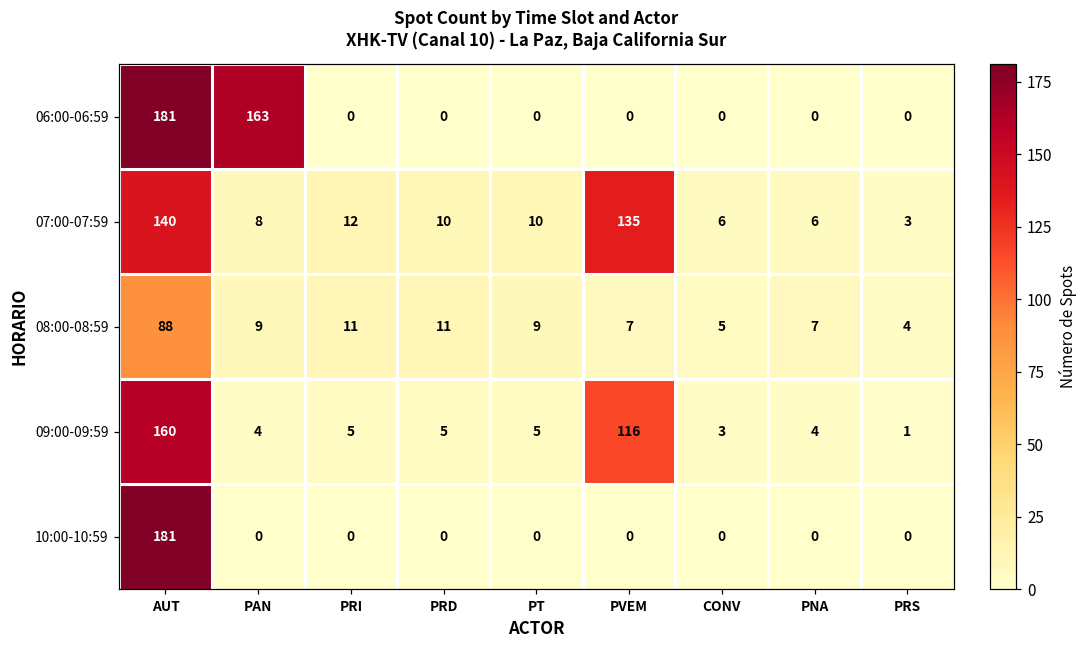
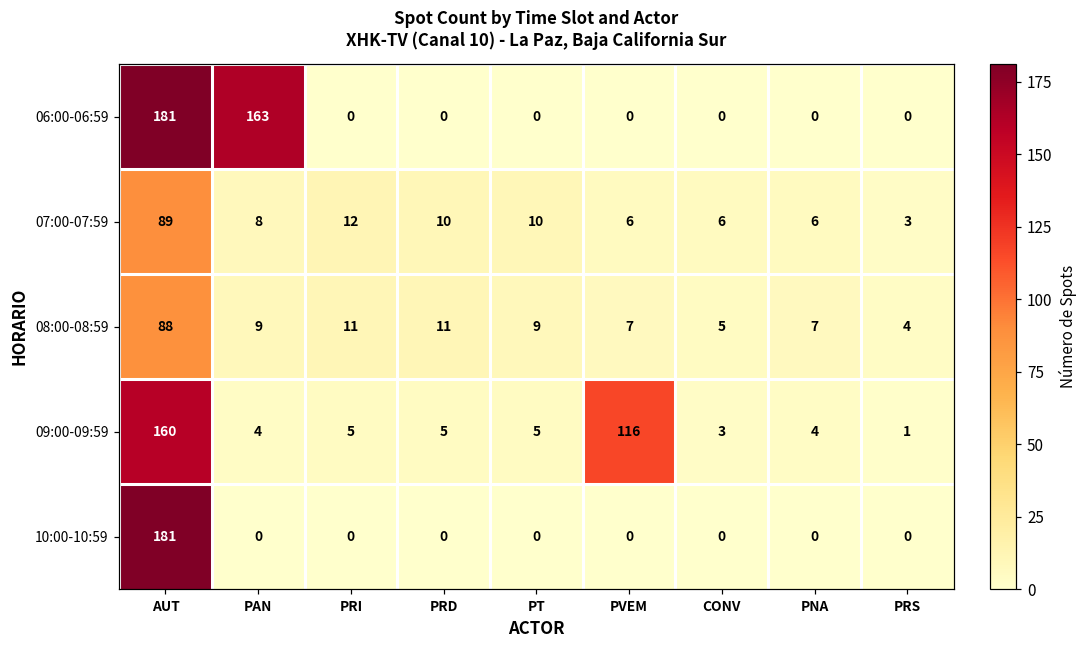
  {
    "06:00-06:59": {
      "AUT": 181,
      "PAN": 163,
      "PRI": 0,
      "PRD": 0,
      "PT": 0,
      "PVEM": 0,
      "CONV": 0,
      "PNA": 0,
      "PRS": 0
    },
    "07:00-07:59": {
-     "AUT": 140,
+     "AUT": 89,
      "PAN": 8,
      "PRI": 12,
      "PRD": 10,
      "PT": 10,
-     "PVEM": 135,
+     "PVEM": 6,
      "CONV": 6,
      "PNA": 6,
      "PRS": 3
    },
    "08:00-08:59": {
      "AUT": 88,
      "PAN": 9,
      "PRI": 11,
      "PRD": 11,
      "PT": 9,
      "PVEM": 7,
      "CONV": 5,
      "PNA": 7,
      "PRS": 4
    },
    "09:00-09:59": {
      "AUT": 160,
      "PAN": 4,
      "PRI": 5,
      "PRD": 5,
      "PT": 5,
      "PVEM": 116,
      "CONV": 3,
      "PNA": 4,
      "PRS": 1
    },
    "10:00-10:59": {
      "AUT": 181,
      "PAN": 0,
      "PRI": 0,
      "PRD": 0,
      "PT": 0,
      "PVEM": 0,
      "CONV": 0,
      "PNA": 0,
      "PRS": 0
    }
  }
